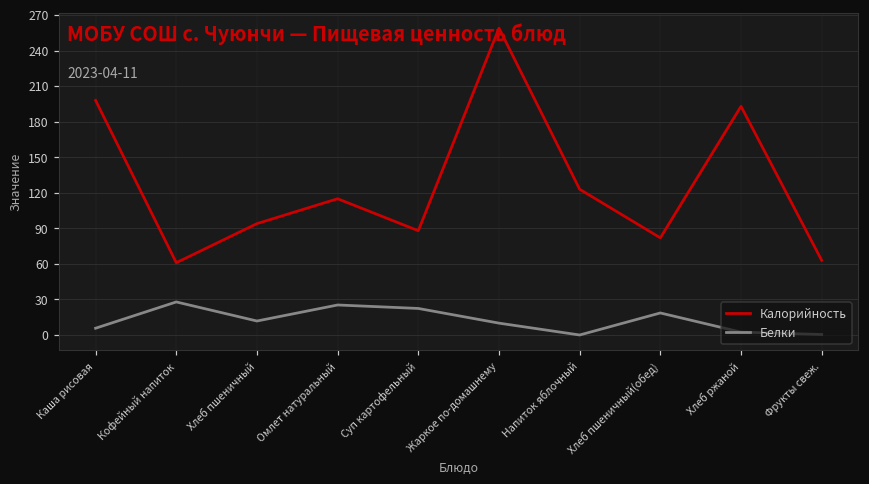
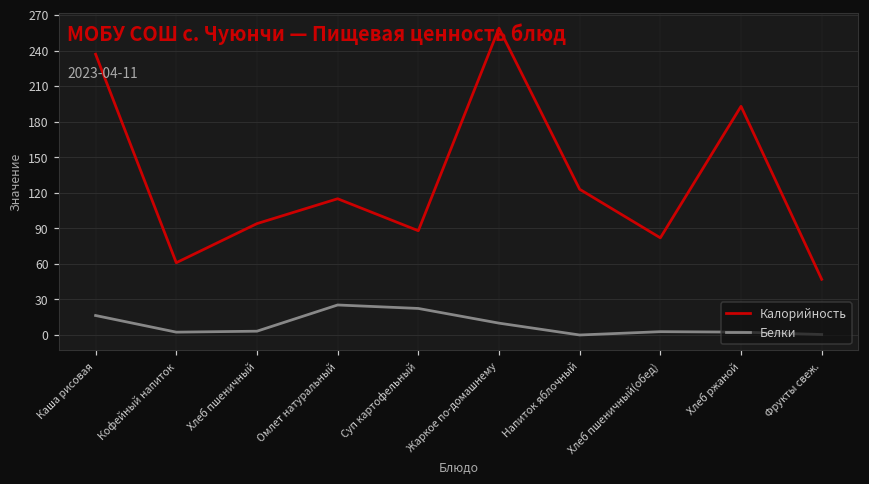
  {
    "Калорийность": {
-     "Каша рисовая": 198,
+     "Каша рисовая": 237,
      "Кофейный напиток": 61,
      "Хлеб пшеничный": 94,
      "Омлет натуральный": 115,
      "Суп картофельный": 88,
      "Жаркое по-домашнему": 259,
      "Напиток яблочный": 123,
      "Хлеб пшеничный(обед)": 82,
      "Хлеб ржаной": 193,
-     "Фрукты свеж.": 63
+     "Фрукты свеж.": 47
    },
    "Белки": {
-     "Каша рисовая": 6,
-     "Кофейный напиток": 28,
-     "Хлеб пшеничный": 12,
+     "Каша рисовая": 16,
+     "Кофейный напиток": 2,
+     "Хлеб пшеничный": 3,
      "Омлет натуральный": 25,
      "Суп картофельный": 22,
      "Жаркое по-домашнему": 10,
      "Напиток яблочный": 0,
-     "Хлеб пшеничный(обед)": 19
+     "Хлеб пшеничный(обед)": 3
    }
  }
